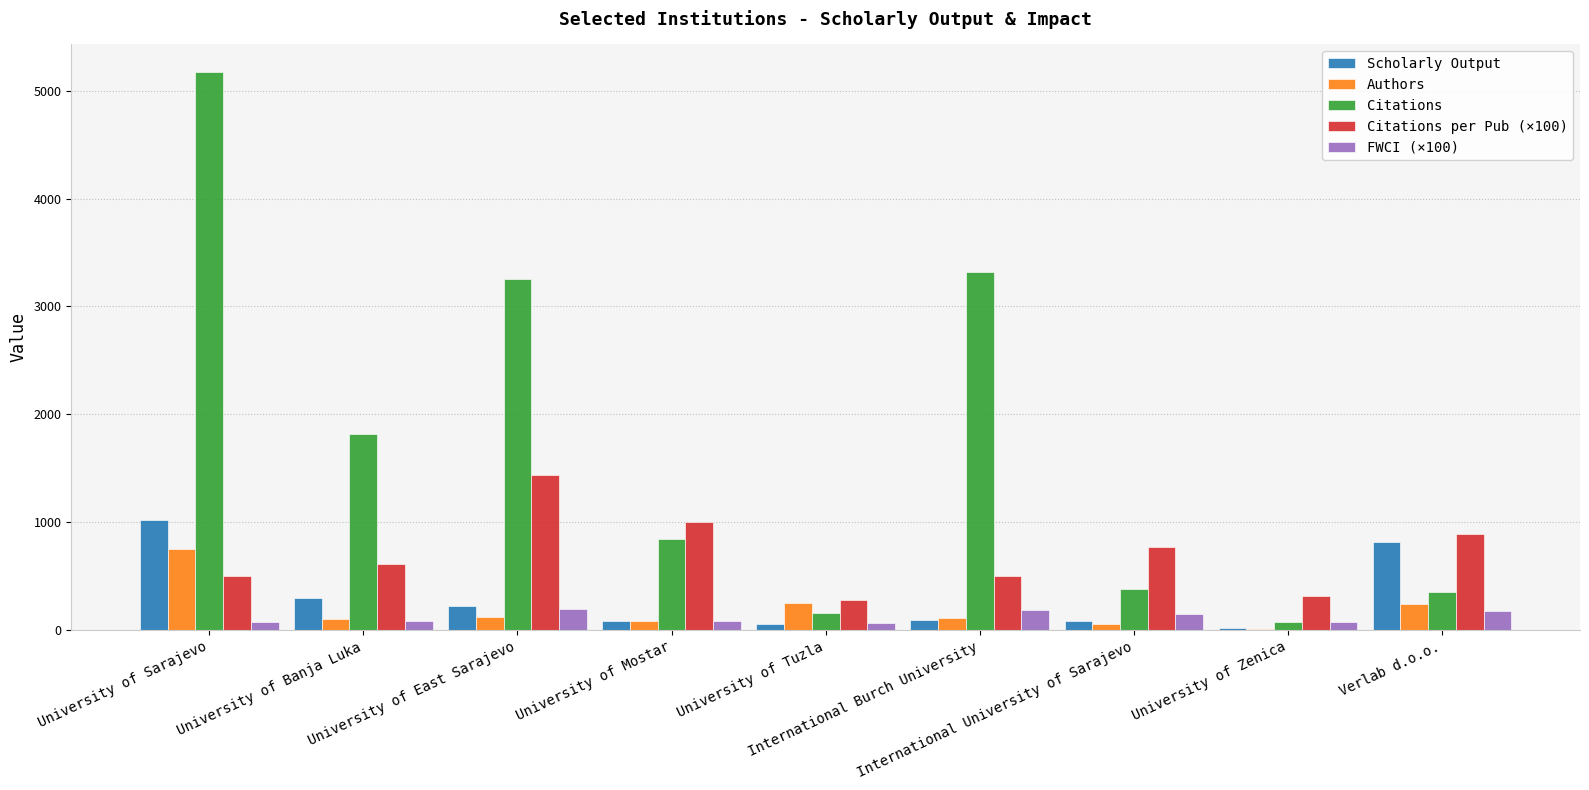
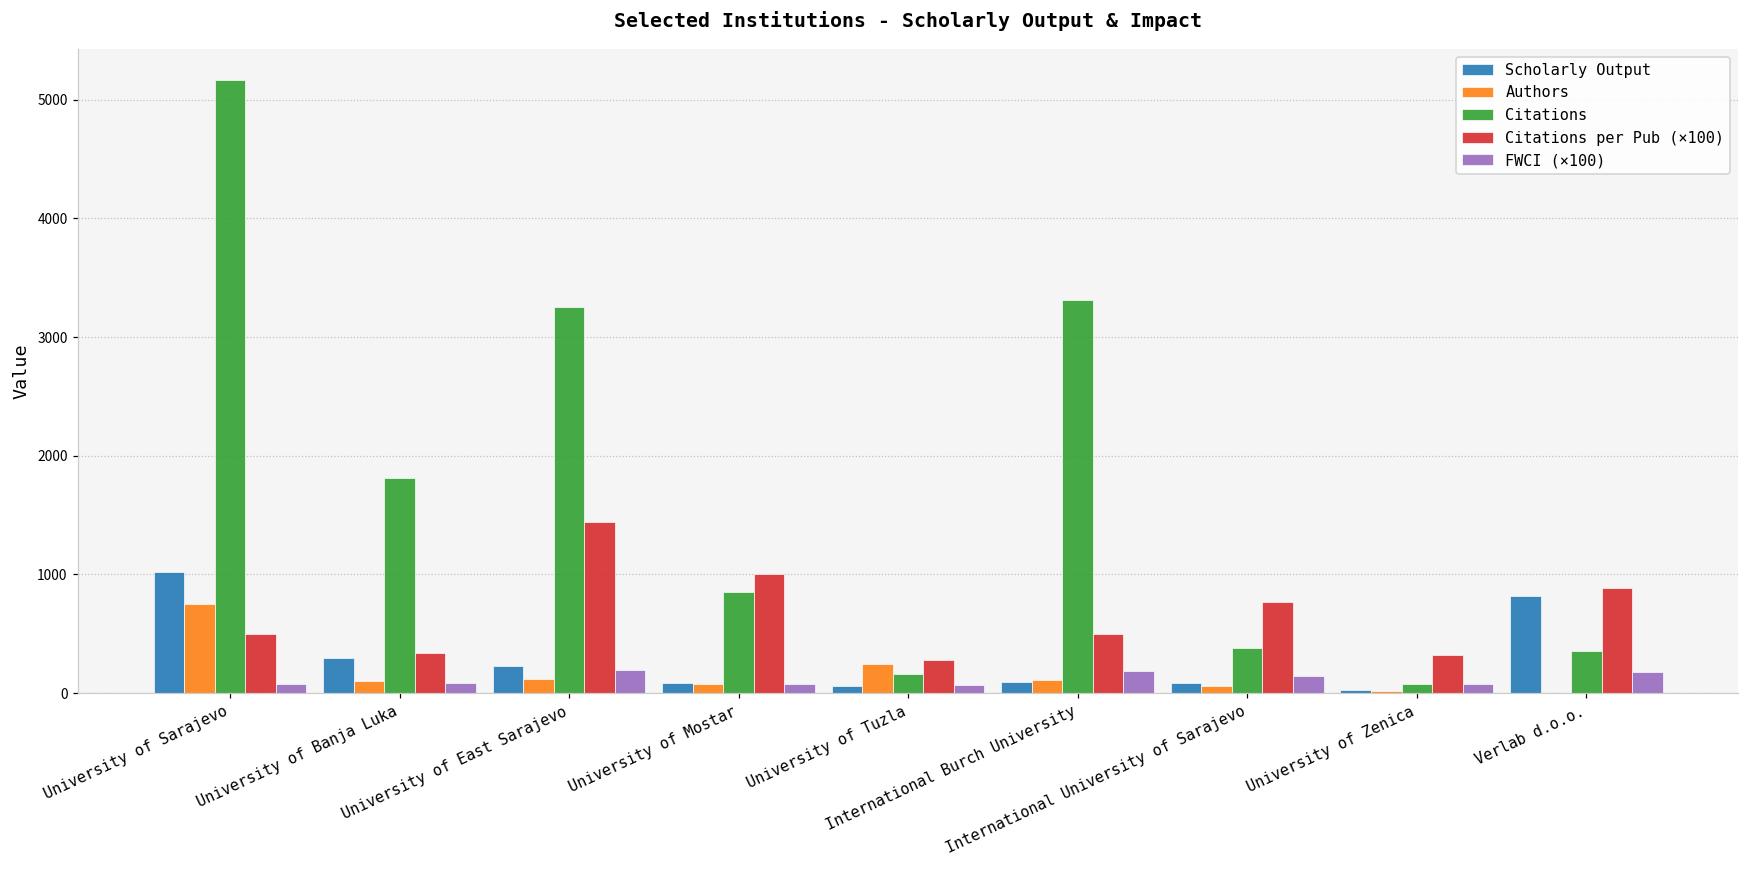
  {
    "Scholarly Output": {
      "University of Sarajevo": 1030,
      "University of Banja Luka": 300,
      "University of East Sarajevo": 230,
      "University of Mostar": 90,
      "University of Tuzla": 60,
      "International Burch University": 100,
      "International University of Sarajevo": 80,
      "University of Zenica": 20,
      "Verlab d.o.o.": 820
    },
    "Authors": {
      "University of Sarajevo": 750,
      "University of Banja Luka": 100,
      "University of East Sarajevo": 120,
      "University of Mostar": 80,
      "University of Tuzla": 250,
      "International Burch University": 110,
      "International University of Sarajevo": 60,
-     "Verlab d.o.o.": 240
+     "Verlab d.o.o.": 10
    },
    "Citations": {
      "University of Sarajevo": 5170,
      "University of Banja Luka": 1820,
      "University of East Sarajevo": 3260,
      "University of Mostar": 850,
      "University of Tuzla": 160,
      "International Burch University": 3320,
      "International University of Sarajevo": 380,
      "University of Zenica": 80,
      "Verlab d.o.o.": 360
    },
    "Citations per Pub (×100)": {
      "University of Sarajevo": 500,
-     "University of Banja Luka": 610,
+     "University of Banja Luka": 340,
      "University of East Sarajevo": 1440,
      "University of Mostar": 1000,
      "University of Tuzla": 280,
      "International Burch University": 500,
      "International University of Sarajevo": 770,
      "University of Zenica": 320,
      "Verlab d.o.o.": 890
    },
    "FWCI (×100)": {
      "University of Sarajevo": 70,
      "University of Banja Luka": 90,
      "University of East Sarajevo": 200,
      "University of Mostar": 80,
      "University of Tuzla": 70,
      "International Burch University": 190,
      "International University of Sarajevo": 150,
      "University of Zenica": 80,
      "Verlab d.o.o.": 180
    }
  }
